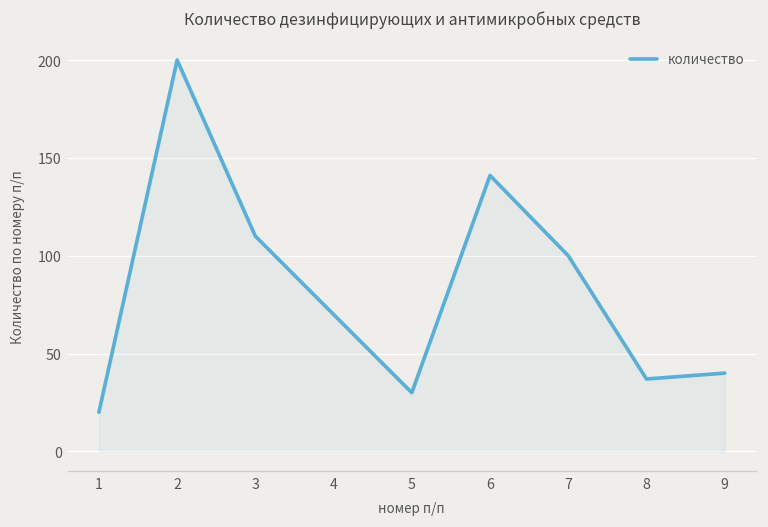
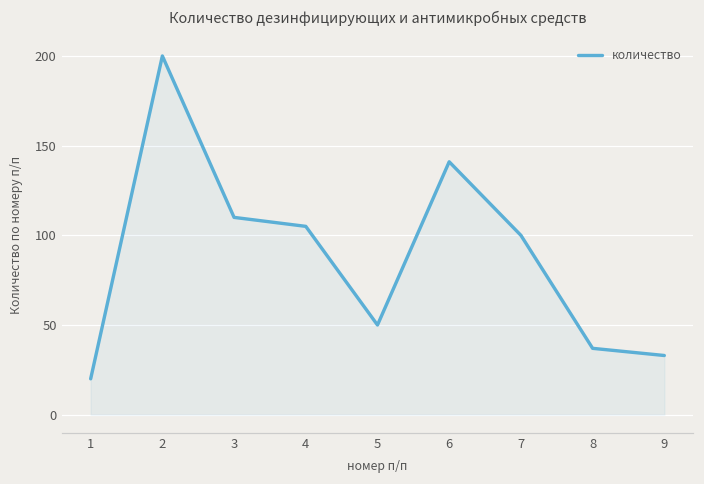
  {
    "1": 20,
    "2": 200,
    "3": 110,
-   "4": 70,
-   "5": 30,
+   "4": 105,
+   "5": 50,
    "6": 141,
    "7": 100,
    "8": 37,
-   "9": 40
+   "9": 33
  }
